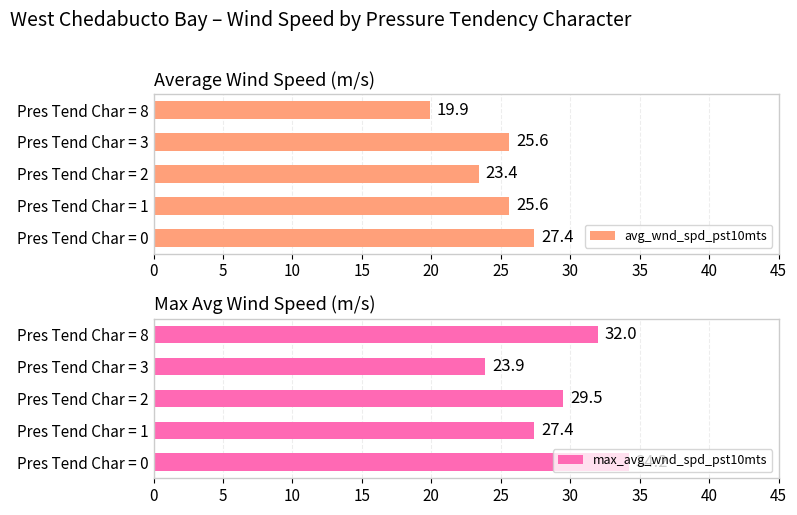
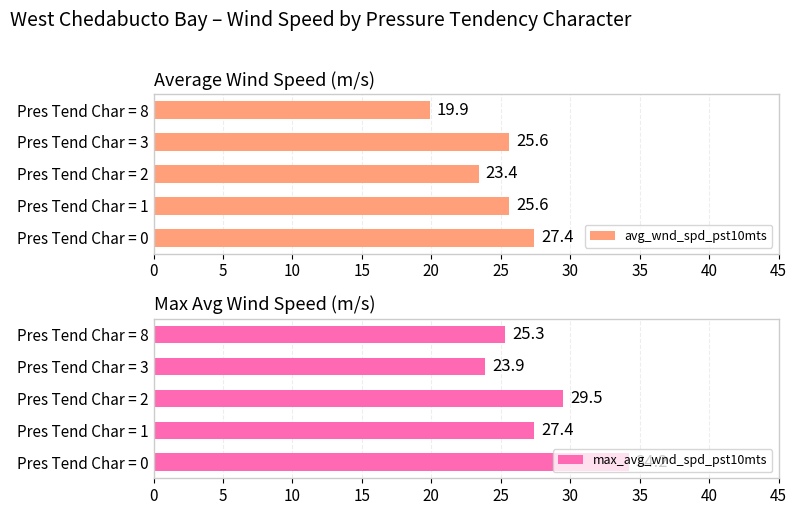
  {
    "Average Wind Speed (m/s)": {
      "Pres Tend Char = 8": 19.9,
      "Pres Tend Char = 3": 25.6,
      "Pres Tend Char = 2": 23.4,
      "Pres Tend Char = 1": 25.6,
      "Pres Tend Char = 0": 27.4
    },
    "Max Avg Wind Speed (m/s)": {
-     "Pres Tend Char = 8": 32.0,
+     "Pres Tend Char = 8": 25.3,
      "Pres Tend Char = 3": 23.9,
      "Pres Tend Char = 2": 29.5,
      "Pres Tend Char = 1": 27.4
    }
  }
